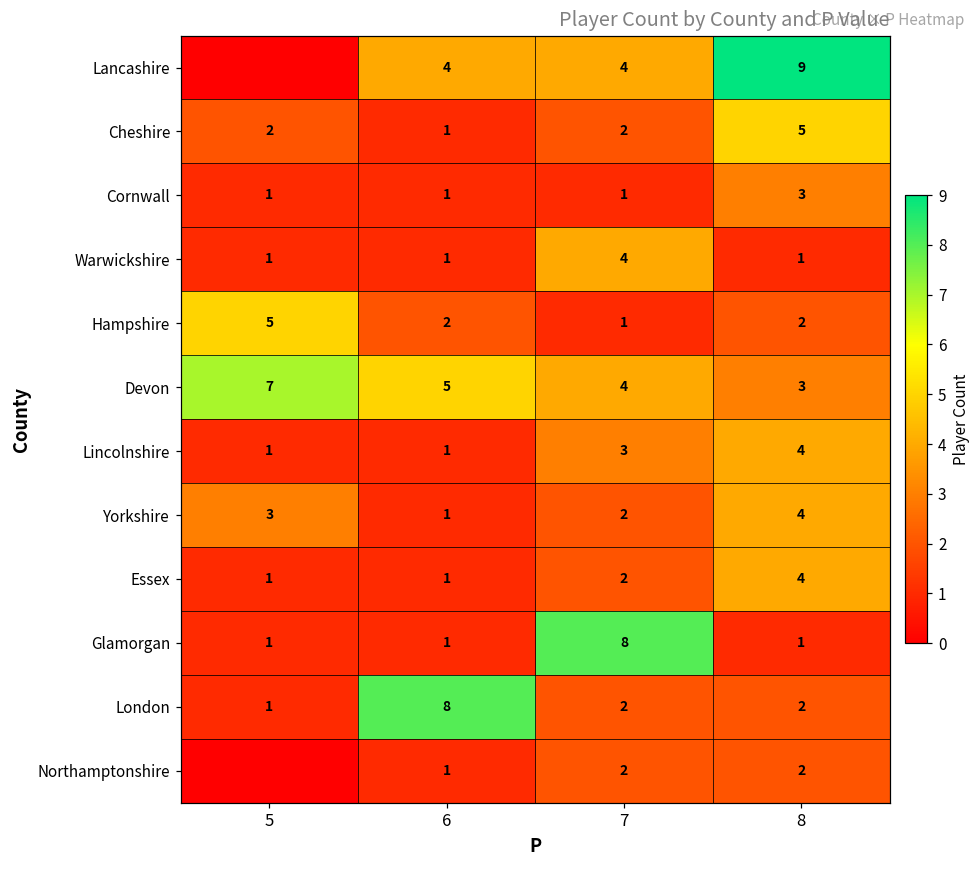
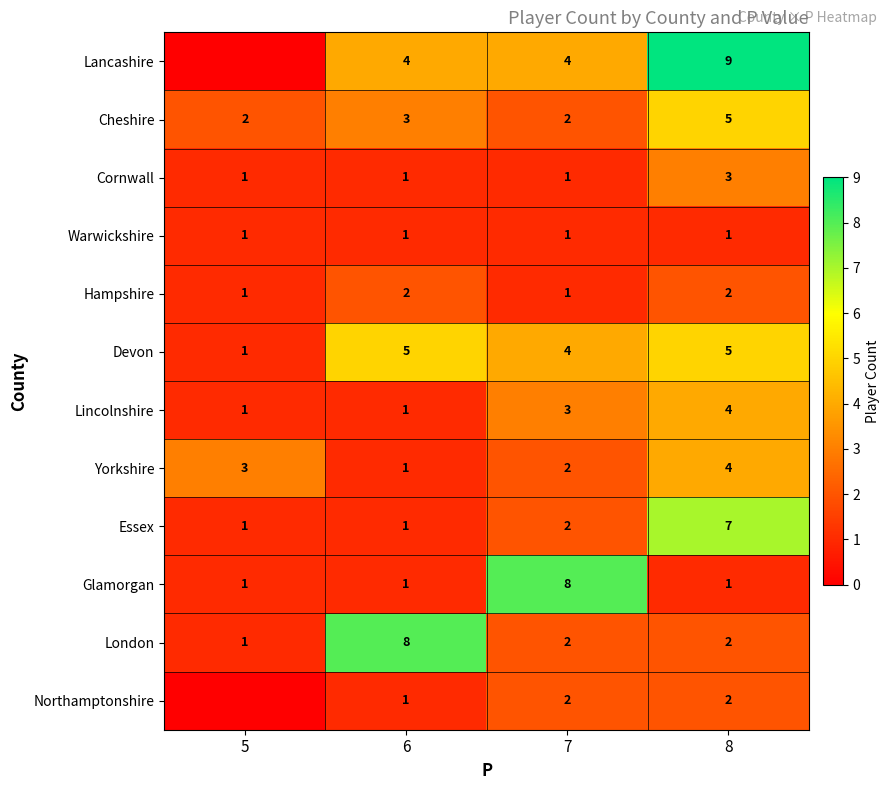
  {
    "Lancashire": {
      "6": 4,
      "7": 4,
      "8": 9
    },
    "Cheshire": {
      "5": 2,
-     "6": 1,
+     "6": 3,
      "7": 2,
      "8": 5
    },
    "Cornwall": {
      "5": 1,
      "6": 1,
      "7": 1,
      "8": 3
    },
    "Warwickshire": {
      "5": 1,
      "6": 1,
-     "7": 4,
+     "7": 1,
      "8": 1
    },
    "Hampshire": {
-     "5": 5,
+     "5": 1,
      "6": 2,
      "7": 1,
      "8": 2
    },
    "Devon": {
-     "5": 7,
+     "5": 1,
      "6": 5,
      "7": 4,
-     "8": 3
+     "8": 5
    },
    "Lincolnshire": {
      "5": 1,
      "6": 1,
      "7": 3,
      "8": 4
    },
    "Yorkshire": {
      "5": 3,
      "6": 1,
      "7": 2,
      "8": 4
    },
    "Essex": {
      "5": 1,
      "6": 1,
      "7": 2,
-     "8": 4
+     "8": 7
    },
    "Glamorgan": {
      "5": 1,
      "6": 1,
      "7": 8,
      "8": 1
    },
    "London": {
      "5": 1,
      "6": 8,
      "7": 2,
      "8": 2
    },
    "Northamptonshire": {
      "6": 1,
      "7": 2,
      "8": 2
    }
  }
